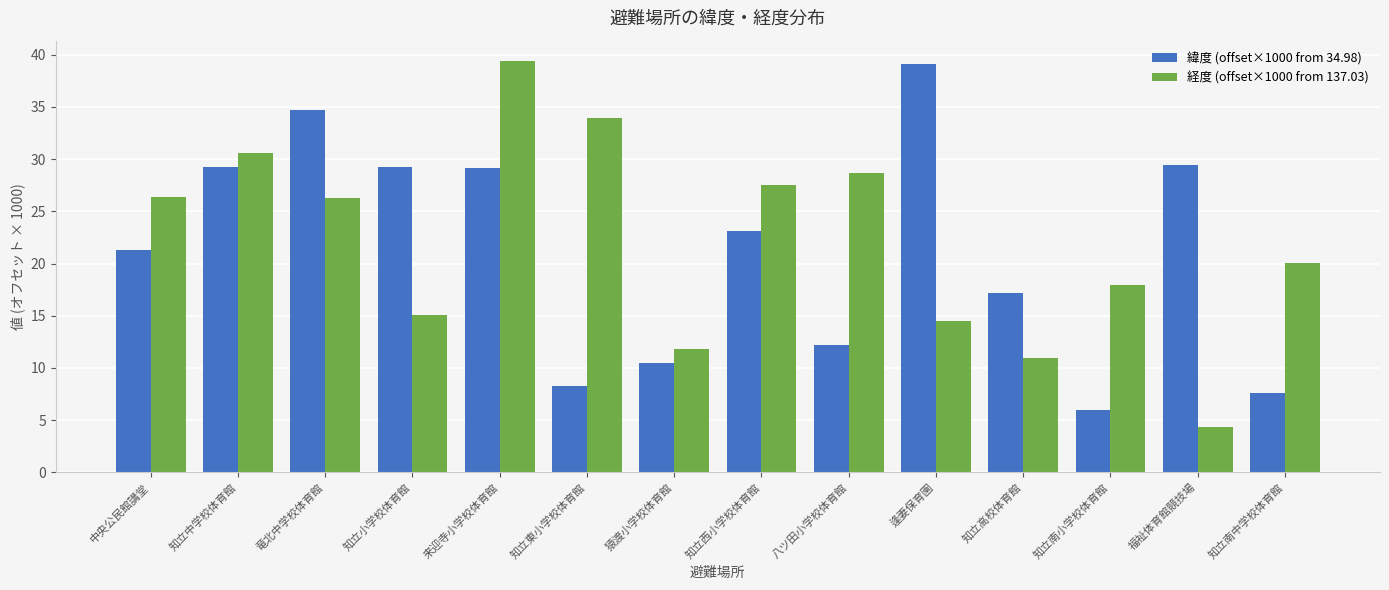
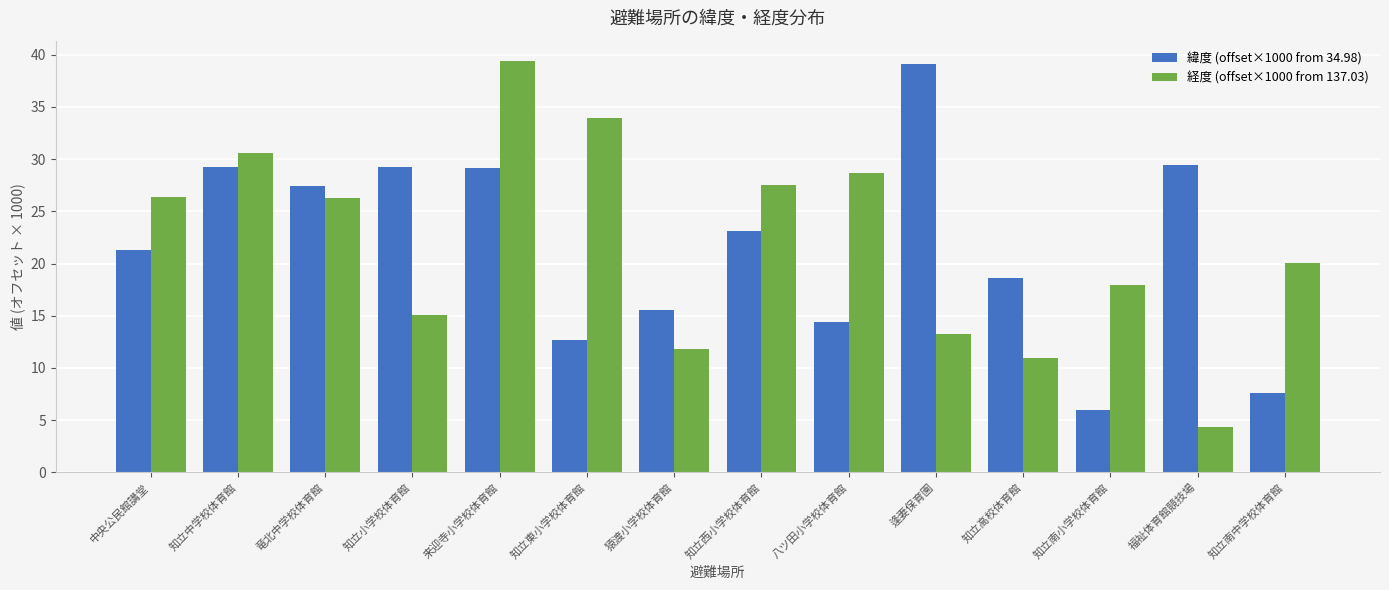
  {
    "緯度 (offset×1000 from 34.98)": {
      "中央公民館講堂": 21.3,
      "知立中学校体育館": 29.3,
-     "竜北中学校体育館": 34.7,
+     "竜北中学校体育館": 27.5,
      "知立小学校体育館": 29.2,
      "来迎寺小学校体育館": 29.1,
-     "知立東小学校体育館": 8.3,
-     "猿渡小学校体育館": 10.5,
+     "知立東小学校体育館": 12.7,
+     "猿渡小学校体育館": 15.6,
      "知立西小学校体育館": 23.1,
-     "八ツ田小学校体育館": 12.2,
+     "八ツ田小学校体育館": 14.4,
      "逢妻保育園": 39.1,
-     "知立高校体育館": 17.2,
+     "知立高校体育館": 18.6,
      "知立南小学校体育館": 5.9,
      "福祉体育館競技場": 29.4,
      "知立南中学校体育館": 7.6
    },
    "経度 (offset×1000 from 137.03)": {
      "中央公民館講堂": 26.3,
      "知立中学校体育館": 30.6,
      "竜北中学校体育館": 26.3,
      "知立小学校体育館": 15.0,
      "来迎寺小学校体育館": 39.4,
      "知立東小学校体育館": 33.9,
      "猿渡小学校体育館": 11.8,
      "知立西小学校体育館": 27.5,
      "八ツ田小学校体育館": 28.7,
-     "逢妻保育園": 14.5,
+     "逢妻保育園": 13.3,
      "知立高校体育館": 10.9,
      "知立南小学校体育館": 18.0,
      "福祉体育館競技場": 4.3,
      "知立南中学校体育館": 20.0
    }
  }
